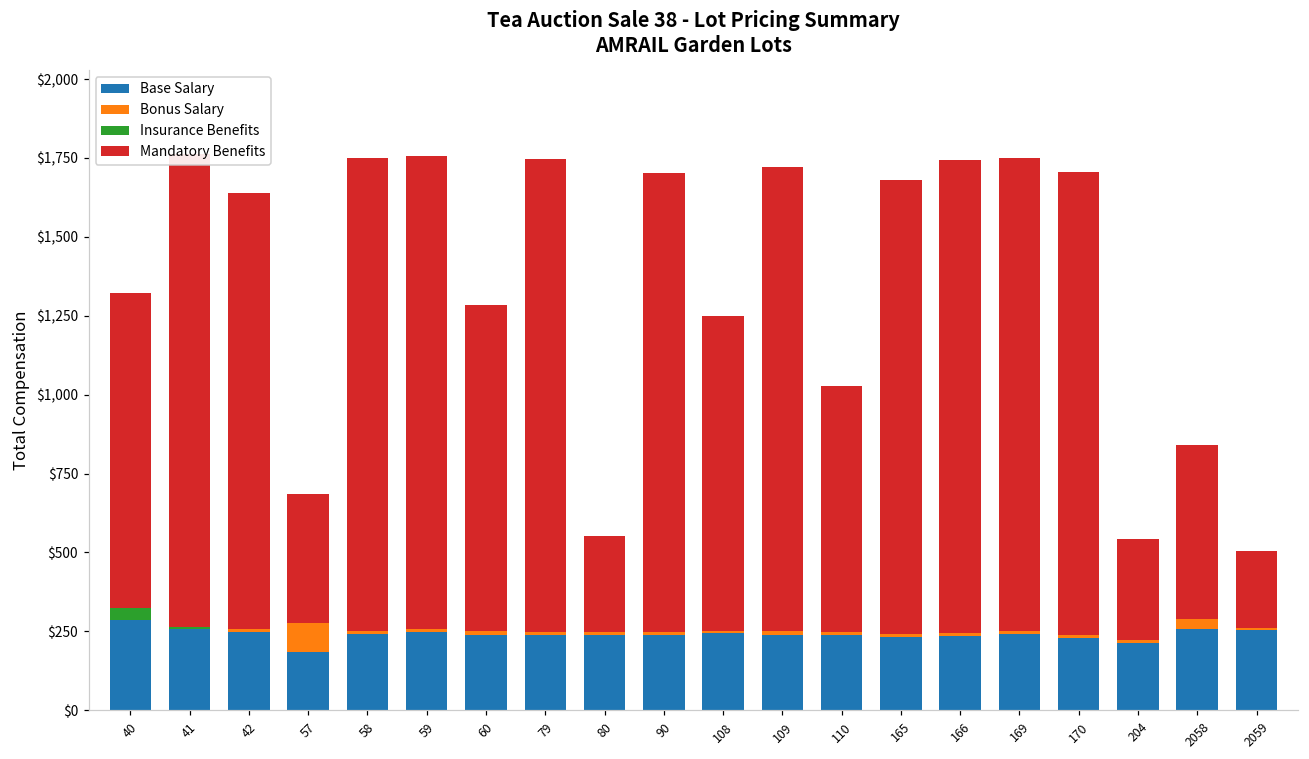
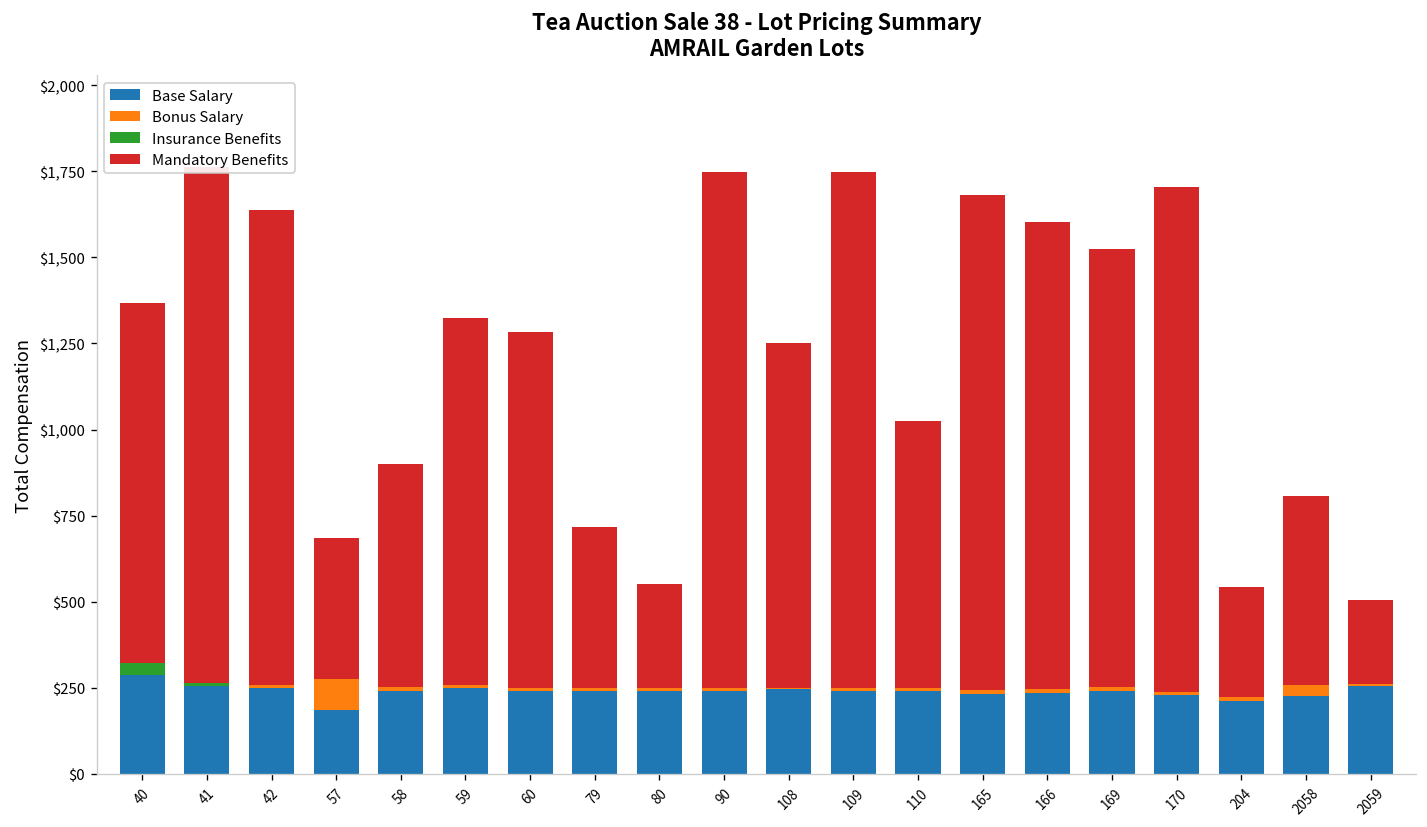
  {
    "Base Salary": {
      "40": "$290",
      "41": "$260",
      "42": "$250",
      "57": "$180",
      "58": "$240",
      "59": "$250",
      "60": "$240",
      "79": "$240",
      "80": "$240",
      "90": "$240",
      "108": "$250",
      "109": "$240",
      "110": "$240",
      "165": "$230",
      "166": "$240",
      "169": "$240",
      "170": "$230",
      "204": "$210",
-     "2058": "$260",
+     "2058": "$230",
      "2059": "$260"
    },
    "Bonus Salary": {
      "40": "$0",
      "41": "$0",
      "42": "$10",
      "57": "$90",
      "58": "$10",
      "59": "$10",
      "60": "$10",
      "109": "$10",
      "165": "$10",
      "166": "$10",
      "169": "$10",
      "170": "$10",
      "204": "$10",
      "2058": "$30"
    },
    "Insurance Benefits": {
      "40": "$40",
      "41": "$10",
      "42": "$0",
      "57": "$0",
      "58": "$0",
      "59": "$0",
      "60": "$0",
      "79": "$0",
      "80": "$0",
      "90": "$0",
      "108": "$0",
      "109": "$0",
      "110": "$0",
      "165": "$0",
      "166": "$0",
      "169": "$0",
      "170": "$0",
      "204": "$0",
      "2058": "$0",
      "2059": "$0"
    },
    "Mandatory Benefits": {
-     "40": "$1,000",
+     "40": "$1,050",
      "42": "$1,380",
      "57": "$410",
-     "58": "$1,500",
-     "59": "$1,500",
+     "58": "$650",
+     "59": "$1,070",
      "60": "$1,030",
-     "79": "$1,500",
+     "79": "$470",
      "80": "$300",
-     "90": "$1,450",
+     "90": "$1,500",
      "108": "$1,000",
-     "109": "$1,470",
+     "109": "$1,500",
      "110": "$780",
      "165": "$1,440",
-     "166": "$1,500",
-     "169": "$1,500",
+     "166": "$1,360",
+     "169": "$1,270",
      "170": "$1,470",
      "204": "$320",
      "2058": "$550",
      "2059": "$250"
    }
  }
